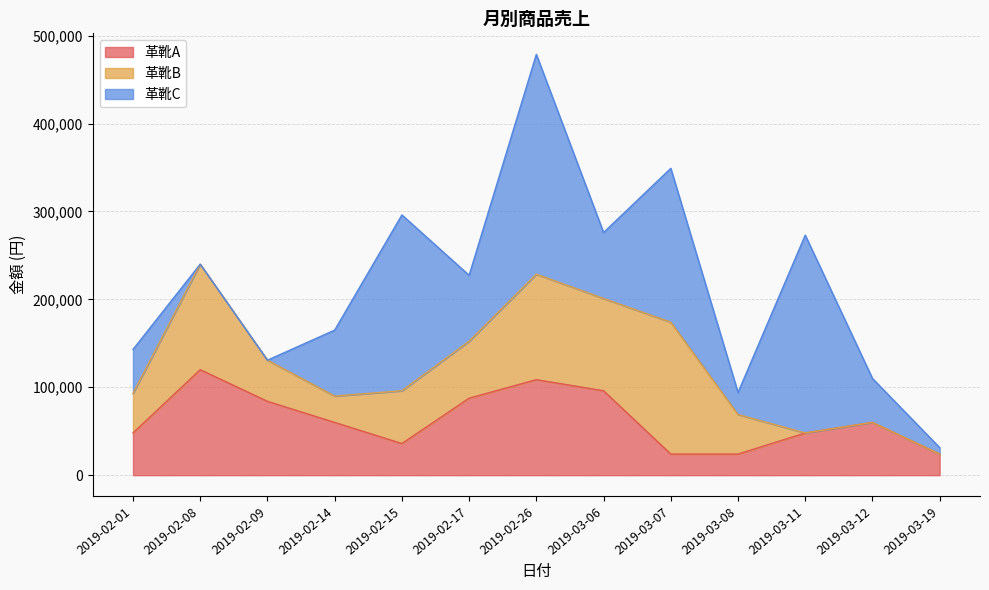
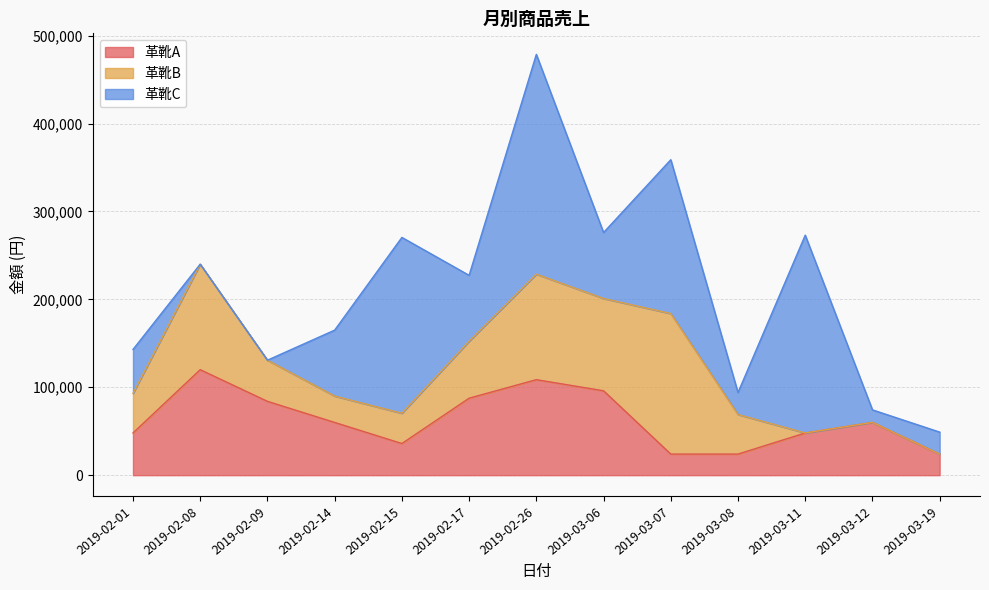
  {
    "革靴A": {
      "2019-02-01": "50,000",
      "2019-02-08": "120,000",
      "2019-02-09": "80,000",
      "2019-02-14": "60,000",
      "2019-02-15": "40,000",
      "2019-02-17": "90,000",
      "2019-02-26": "110,000",
      "2019-03-06": "100,000",
      "2019-03-07": "20,000",
      "2019-03-08": "20,000"
    },
    "革靴B": {
      "2019-02-01": "50,000",
      "2019-02-14": "30,000",
-     "2019-02-15": "60,000",
+     "2019-02-15": "30,000",
      "2019-02-17": "60,000",
      "2019-02-26": "120,000",
      "2019-03-06": "110,000",
-     "2019-03-07": "150,000",
+     "2019-03-07": "160,000",
      "2019-03-08": "50,000"
    },
    "革靴C": {
      "2019-02-01": "50,000",
      "2019-02-14": "80,000",
      "2019-02-15": "200,000",
      "2019-02-17": "80,000",
      "2019-02-26": "250,000",
      "2019-03-06": "80,000",
      "2019-03-07": "180,000",
      "2019-03-08": "30,000",
      "2019-03-11": "230,000",
-     "2019-03-12": "50,000",
-     "2019-03-19": "10,000"
+     "2019-03-12": "10,000",
+     "2019-03-19": "30,000"
    }
  }
